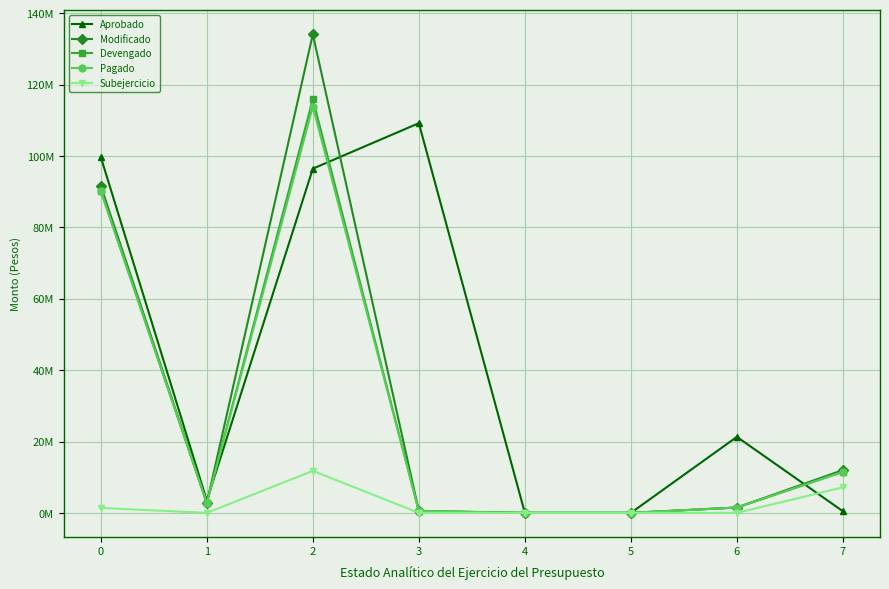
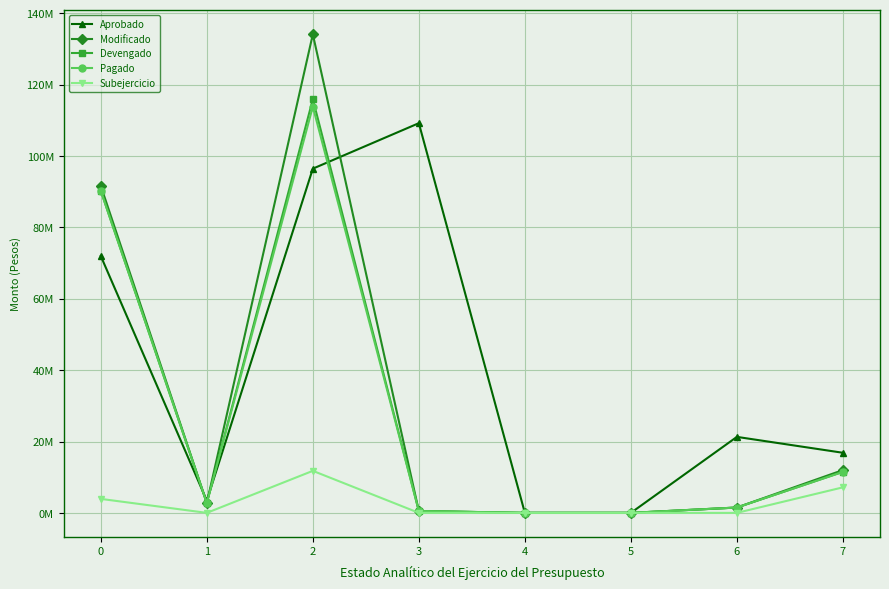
  {
    "Aprobado": {
-     "0": 100000000,
+     "0": 72000000,
      "2": 96000000,
      "3": 109000000,
      "6": 21000000,
-     "7": 0
+     "7": 17000000
    },
    "Subejercicio": {
-     "0": 1000000,
+     "0": 4000000,
      "1": 0,
      "2": 12000000,
      "6": 0,
      "7": 7000000
    }
  }
